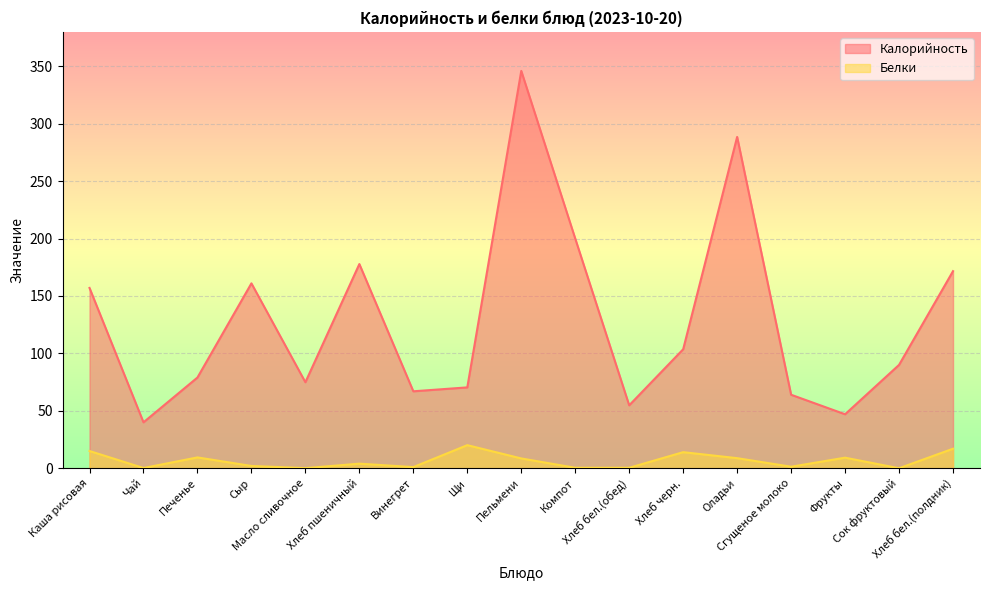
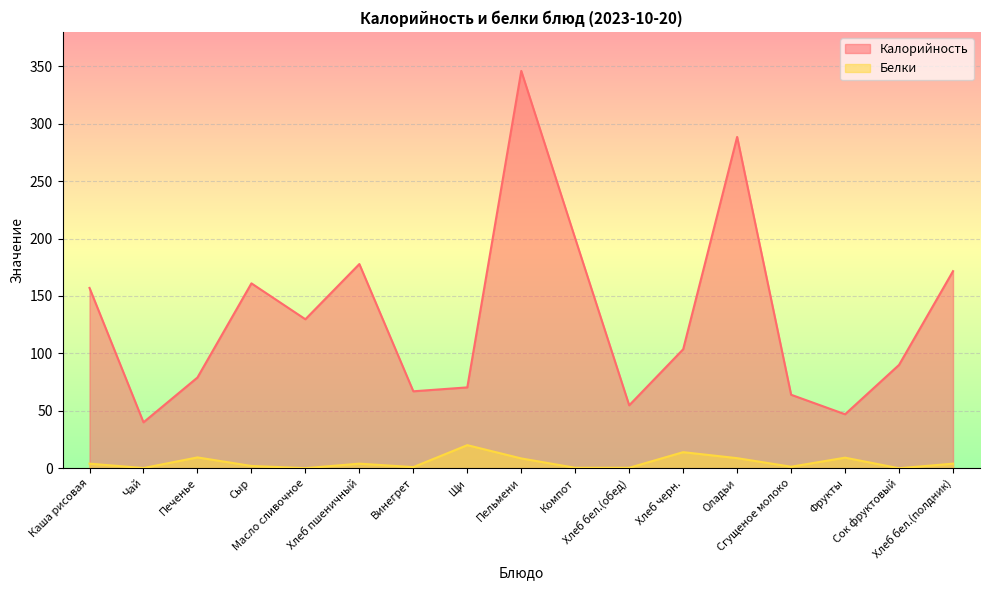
  {
    "Калорийность": {
      "Каша рисовая": 157,
      "Чай": 40,
      "Печенье": 79,
      "Сыр": 161,
-     "Масло сливочное": 75,
+     "Масло сливочное": 130,
      "Хлеб пшеничный": 178,
      "Винегрет": 67,
      "Щи": 70,
      "Пельмени": 346,
      "Компот": 200,
      "Хлеб бел.(обед)": 55,
      "Хлеб черн.": 104,
      "Оладьи": 289,
      "Сгущеное молоко": 64,
      "Фрукты": 47,
      "Сок фруктовый": 90,
      "Хлеб бел.(полдник)": 172
    },
    "Белки": {
-     "Каша рисовая": 15,
+     "Каша рисовая": 4,
      "Чай": 0,
      "Печенье": 9,
      "Сыр": 2,
      "Масло сливочное": 0,
      "Хлеб пшеничный": 4,
      "Винегрет": 1,
      "Щи": 20,
      "Пельмени": 9,
      "Компот": 0,
      "Хлеб бел.(обед)": 0,
      "Хлеб черн.": 14,
      "Оладьи": 9,
      "Сгущеное молоко": 1,
      "Фрукты": 9,
      "Сок фруктовый": 0,
-     "Хлеб бел.(полдник)": 17
+     "Хлеб бел.(полдник)": 4
    }
  }
